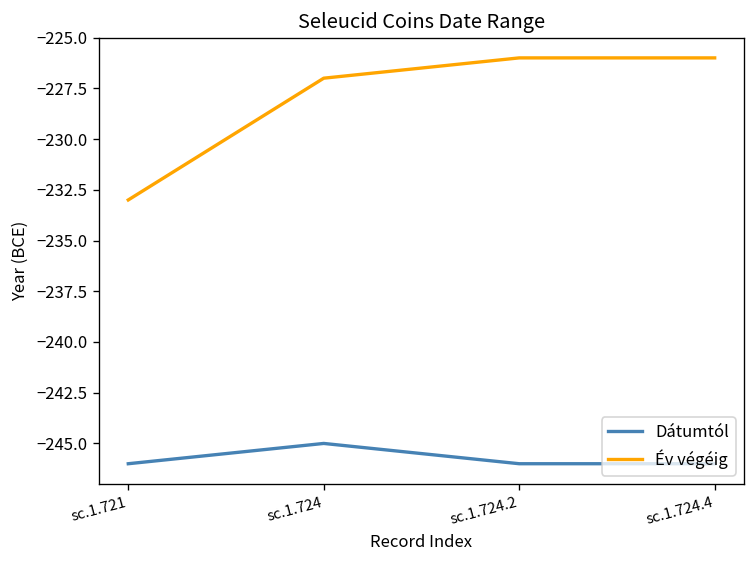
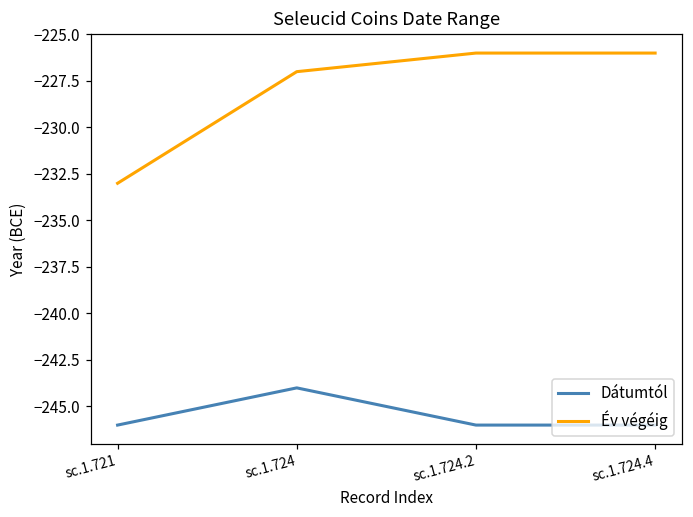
  {
    "Dátumtól": {
      "sc.1.721": -246,
-     "sc.1.724": -245,
+     "sc.1.724": -244,
      "sc.1.724.2": -246
    },
    "Év végéig": {
      "sc.1.721": -233,
      "sc.1.724": -227,
      "sc.1.724.2": -226,
      "sc.1.724.4": -226
    }
  }
